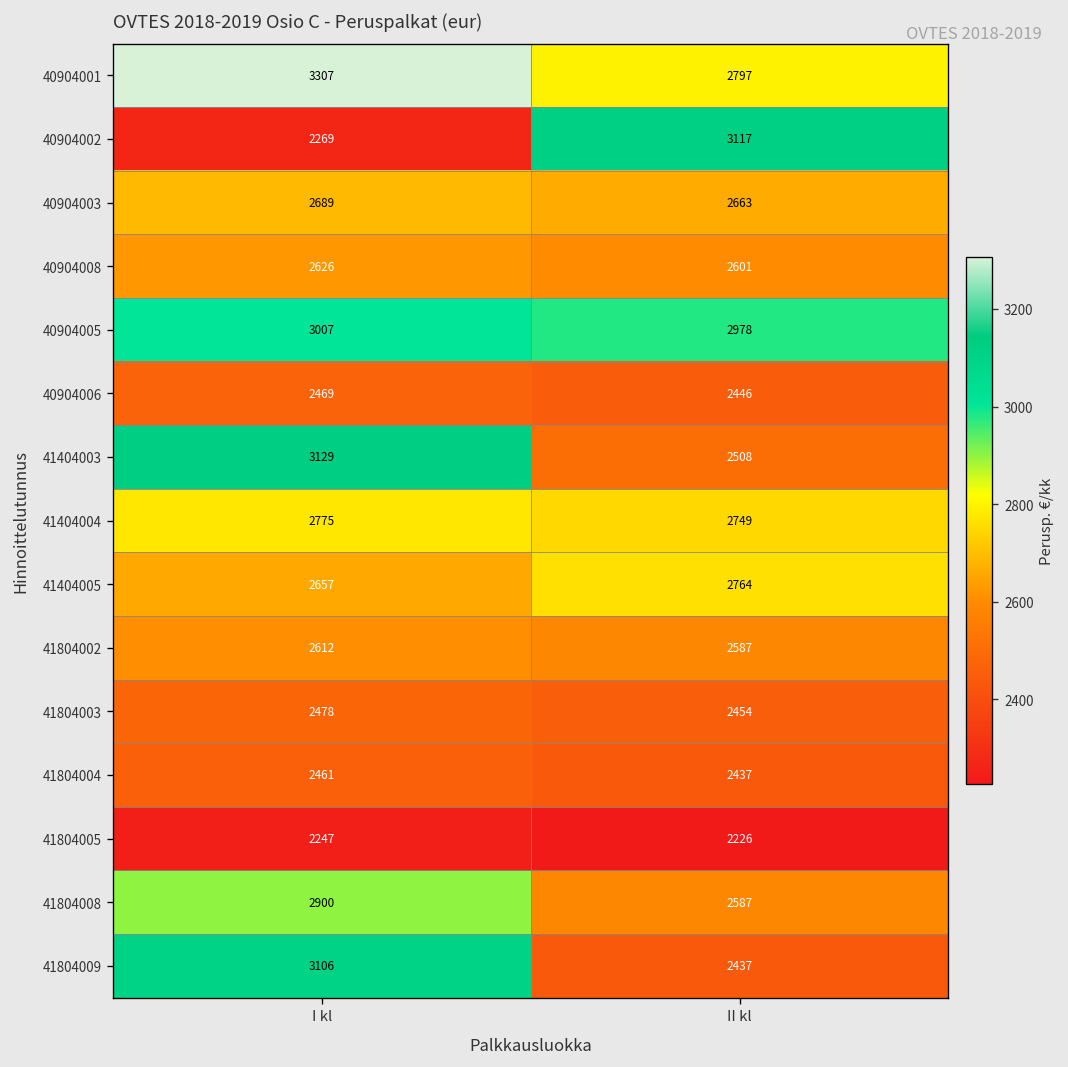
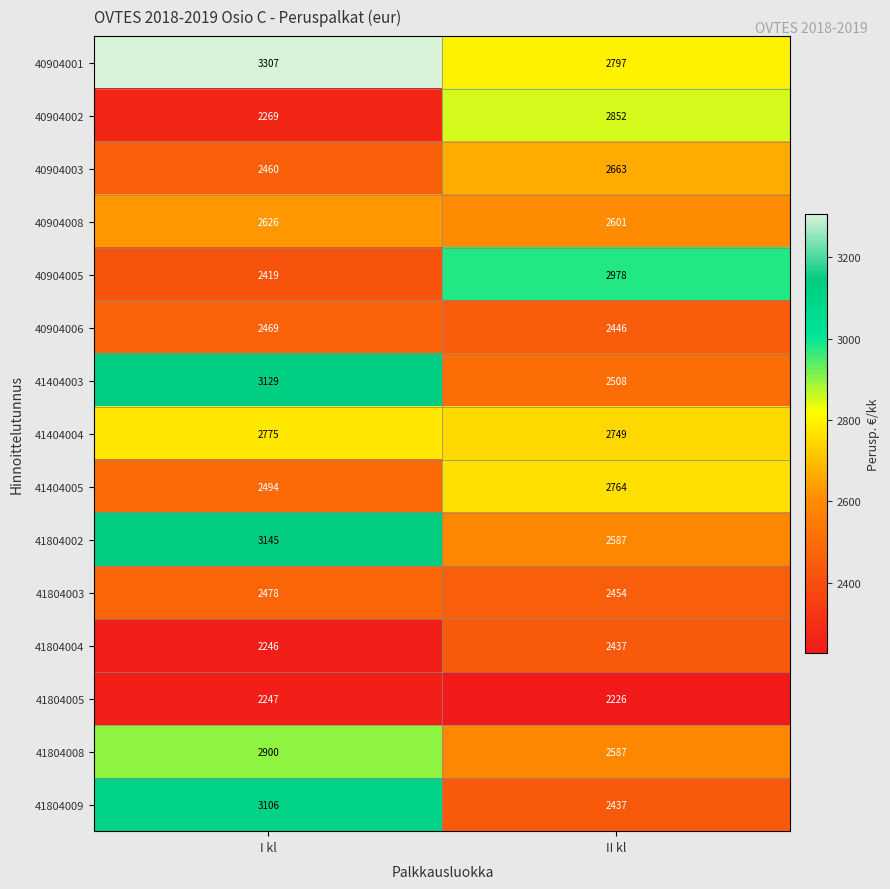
  {
    "40904001": {
      "I kl": 3307,
      "II kl": 2797
    },
    "40904002": {
      "I kl": 2269,
-     "II kl": 3117
+     "II kl": 2852
    },
    "40904003": {
-     "I kl": 2689,
+     "I kl": 2460,
      "II kl": 2663
    },
    "40904008": {
      "I kl": 2626,
      "II kl": 2601
    },
    "40904005": {
-     "I kl": 3007,
+     "I kl": 2419,
      "II kl": 2978
    },
    "40904006": {
      "I kl": 2469,
      "II kl": 2446
    },
    "41404003": {
      "I kl": 3129,
      "II kl": 2508
    },
    "41404004": {
      "I kl": 2775,
      "II kl": 2749
    },
    "41404005": {
-     "I kl": 2657,
+     "I kl": 2494,
      "II kl": 2764
    },
    "41804002": {
-     "I kl": 2612,
+     "I kl": 3145,
      "II kl": 2587
    },
    "41804003": {
      "I kl": 2478,
      "II kl": 2454
    },
    "41804004": {
-     "I kl": 2461,
+     "I kl": 2246,
      "II kl": 2437
    },
    "41804005": {
      "I kl": 2247,
      "II kl": 2226
    },
    "41804008": {
      "I kl": 2900,
      "II kl": 2587
    },
    "41804009": {
      "I kl": 3106,
      "II kl": 2437
    }
  }
